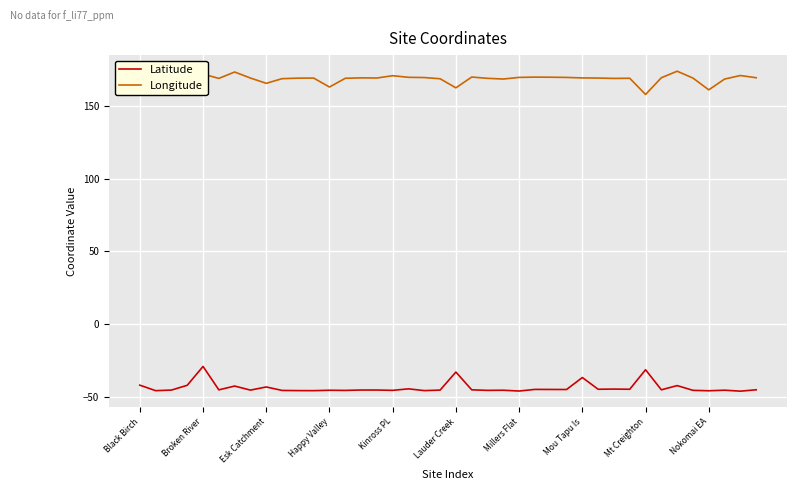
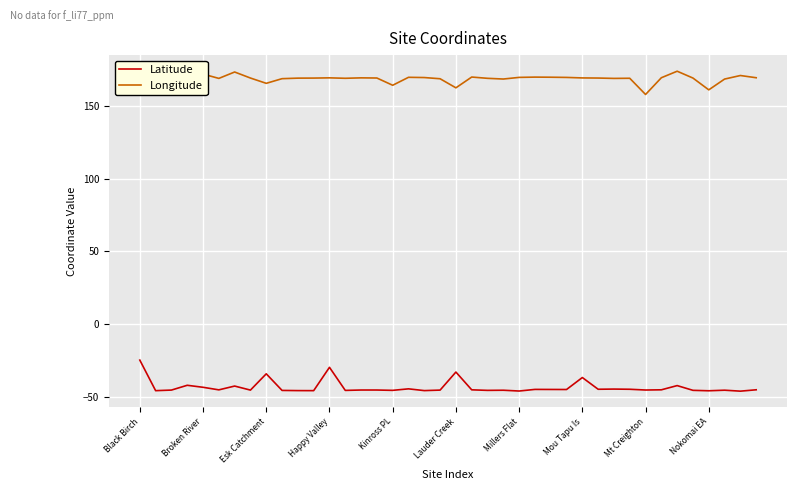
  {
    "Latitude": {
-     "Black Birch": -42,
-     "Broken River": -29,
-     "Esk Catchment": -43,
-     "Happy Valley": -45,
+     "Black Birch": -25,
+     "Broken River": -43,
+     "Esk Catchment": -34,
+     "Happy Valley": -29,
      "Kinross PL": -45,
      "Lauder Creek": -33,
      "Millers Flat": -46,
      "Mou Tapu Is": -36,
-     "Mt Creighton": -31,
+     "Mt Creighton": -45,
      "Nokomai EA": -46
    },
    "Longitude": {
      "Esk Catchment": 165,
-     "Happy Valley": 163,
-     "Kinross PL": 171,
+     "Happy Valley": 169,
+     "Kinross PL": 164,
      "Lauder Creek": 162,
      "Millers Flat": 169,
      "Mou Tapu Is": 169,
      "Mt Creighton": 158,
      "Nokomai EA": 161
    }
  }
